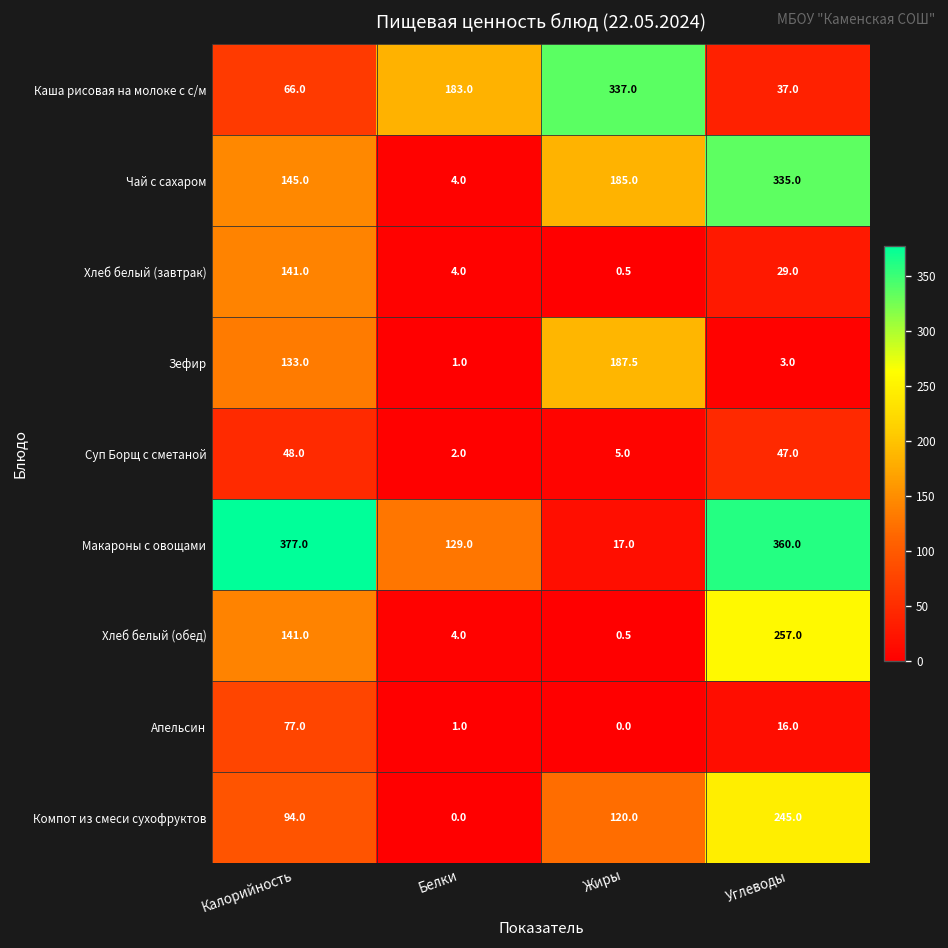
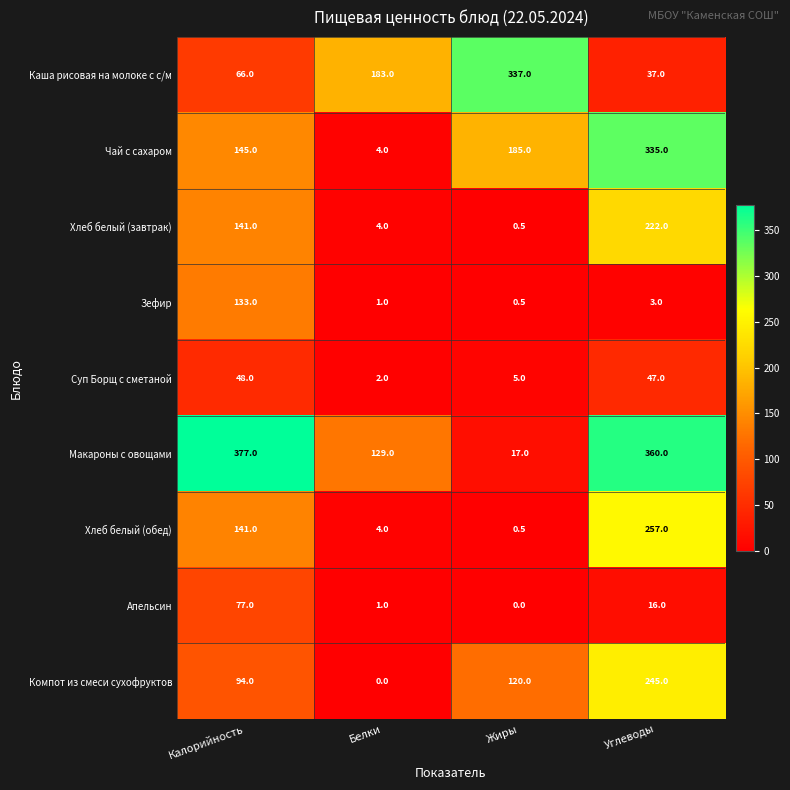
  {
    "Каша рисовая на молоке с с/м": {
      "Калорийность": 66.0,
      "Белки": 183.0,
      "Жиры": 337.0,
      "Углеводы": 37.0
    },
    "Чай с сахаром": {
      "Калорийность": 145.0,
      "Белки": 4.0,
      "Жиры": 185.0,
      "Углеводы": 335.0
    },
    "Хлеб белый (завтрак)": {
      "Калорийность": 141.0,
      "Белки": 4.0,
      "Жиры": 0.5,
-     "Углеводы": 29.0
+     "Углеводы": 222.0
    },
    "Зефир": {
      "Калорийность": 133.0,
      "Белки": 1.0,
-     "Жиры": 187.5,
+     "Жиры": 0.5,
      "Углеводы": 3.0
    },
    "Суп Борщ с сметаной": {
      "Калорийность": 48.0,
      "Белки": 2.0,
      "Жиры": 5.0,
      "Углеводы": 47.0
    },
    "Макароны с овощами": {
      "Калорийность": 377.0,
      "Белки": 129.0,
      "Жиры": 17.0,
      "Углеводы": 360.0
    },
    "Хлеб белый (обед)": {
      "Калорийность": 141.0,
      "Белки": 4.0,
      "Жиры": 0.5,
      "Углеводы": 257.0
    },
    "Апельсин": {
      "Калорийность": 77.0,
      "Белки": 1.0,
      "Жиры": 0.0,
      "Углеводы": 16.0
    },
    "Компот из смеси сухофруктов": {
      "Калорийность": 94.0,
      "Белки": 0.0,
      "Жиры": 120.0,
      "Углеводы": 245.0
    }
  }
